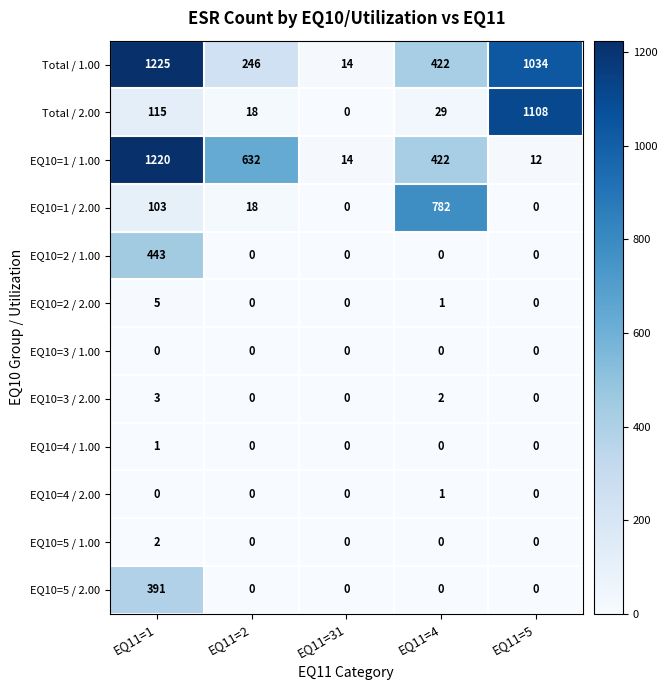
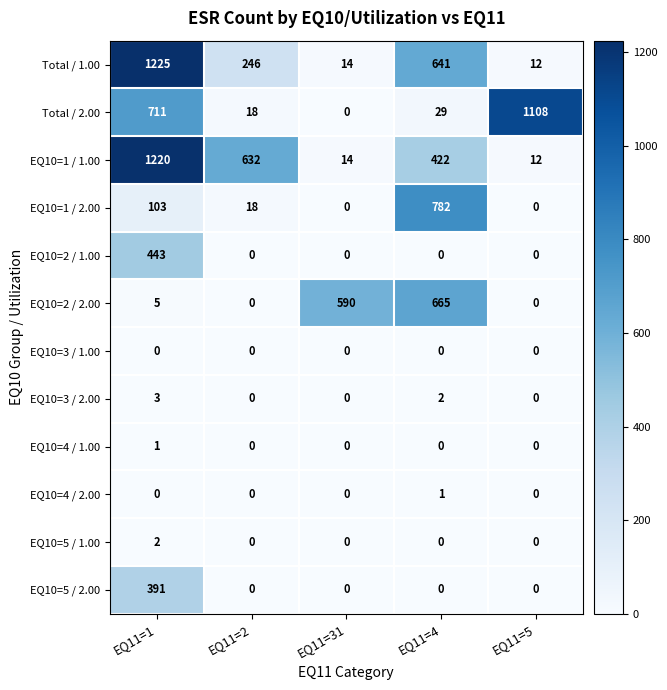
  {
    "Total / 1.00": {
      "EQ11=1": 1225,
      "EQ11=2": 246,
      "EQ11=31": 14,
-     "EQ11=4": 422,
-     "EQ11=5": 1034
+     "EQ11=4": 641,
+     "EQ11=5": 12
    },
    "Total / 2.00": {
-     "EQ11=1": 115,
+     "EQ11=1": 711,
      "EQ11=2": 18,
      "EQ11=31": 0,
      "EQ11=4": 29,
      "EQ11=5": 1108
    },
    "EQ10=1 / 1.00": {
      "EQ11=1": 1220,
      "EQ11=2": 632,
      "EQ11=31": 14,
      "EQ11=4": 422,
      "EQ11=5": 12
    },
    "EQ10=1 / 2.00": {
      "EQ11=1": 103,
      "EQ11=2": 18,
      "EQ11=31": 0,
      "EQ11=4": 782,
      "EQ11=5": 0
    },
    "EQ10=2 / 1.00": {
      "EQ11=1": 443,
      "EQ11=2": 0,
      "EQ11=31": 0,
      "EQ11=4": 0,
      "EQ11=5": 0
    },
    "EQ10=2 / 2.00": {
      "EQ11=1": 5,
      "EQ11=2": 0,
-     "EQ11=31": 0,
-     "EQ11=4": 1,
+     "EQ11=31": 590,
+     "EQ11=4": 665,
      "EQ11=5": 0
    },
    "EQ10=3 / 1.00": {
      "EQ11=1": 0,
      "EQ11=2": 0,
      "EQ11=31": 0,
      "EQ11=4": 0,
      "EQ11=5": 0
    },
    "EQ10=3 / 2.00": {
      "EQ11=1": 3,
      "EQ11=2": 0,
      "EQ11=31": 0,
      "EQ11=4": 2,
      "EQ11=5": 0
    },
    "EQ10=4 / 1.00": {
      "EQ11=1": 1,
      "EQ11=2": 0,
      "EQ11=31": 0,
      "EQ11=4": 0,
      "EQ11=5": 0
    },
    "EQ10=4 / 2.00": {
      "EQ11=1": 0,
      "EQ11=2": 0,
      "EQ11=31": 0,
      "EQ11=4": 1,
      "EQ11=5": 0
    },
    "EQ10=5 / 1.00": {
      "EQ11=1": 2,
      "EQ11=2": 0,
      "EQ11=31": 0,
      "EQ11=4": 0,
      "EQ11=5": 0
    },
    "EQ10=5 / 2.00": {
      "EQ11=1": 391,
      "EQ11=2": 0,
      "EQ11=31": 0,
      "EQ11=4": 0,
      "EQ11=5": 0
    }
  }
